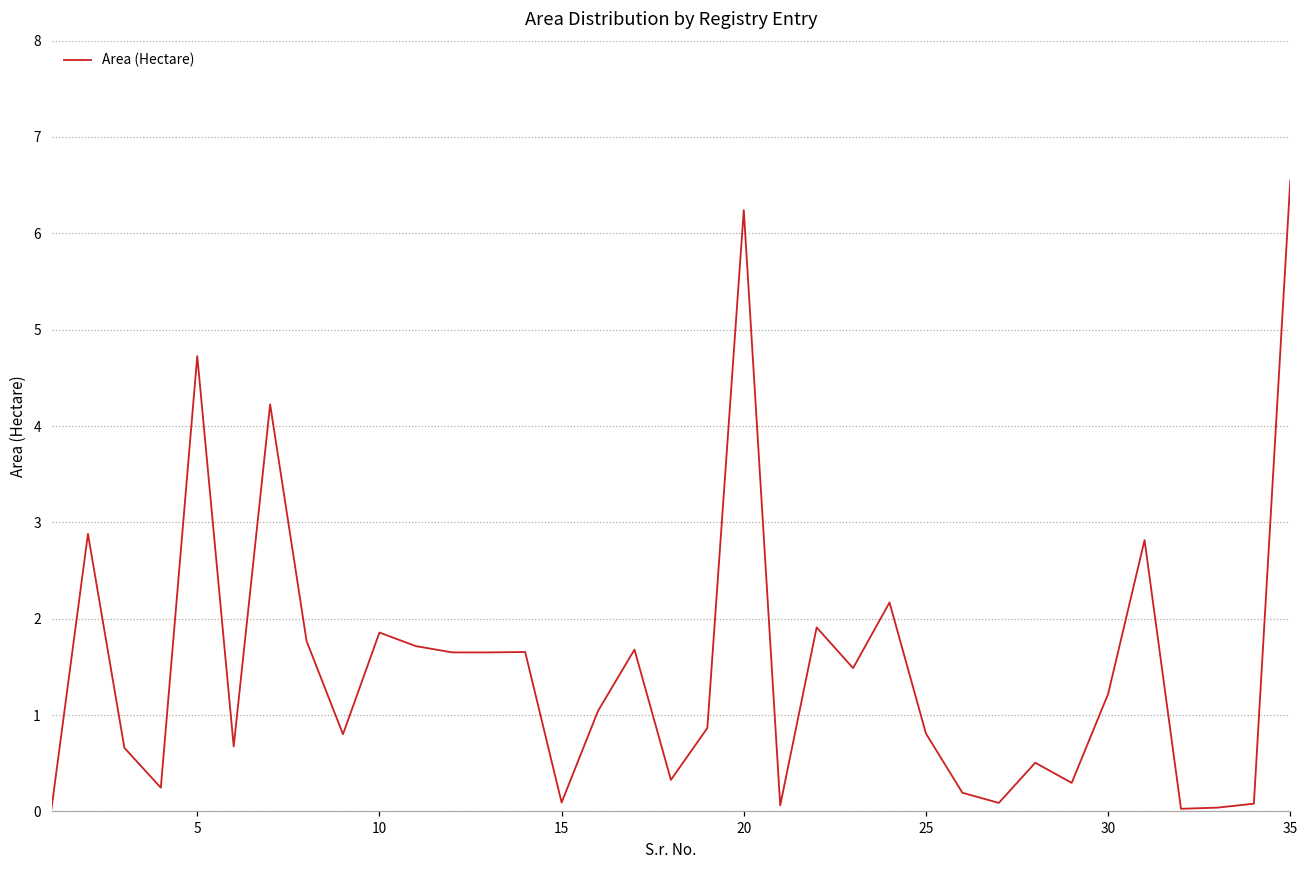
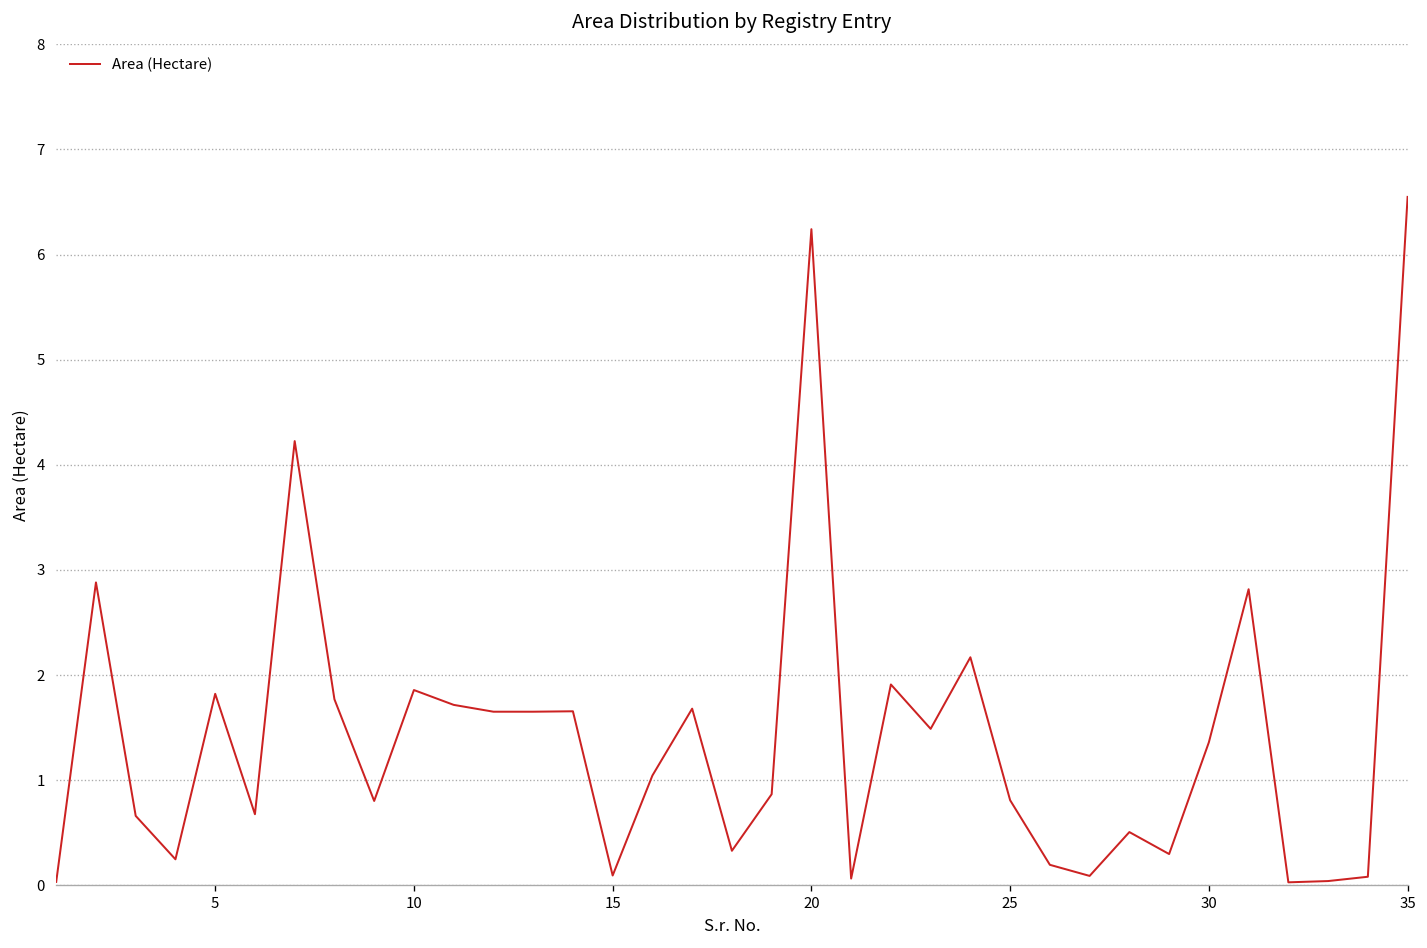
  {
-   "5": 4.7,
+   "5": 1.8,
    "10": 1.9,
    "15": 0.1,
    "20": 6.2,
    "25": 0.8,
-   "30": 1.2,
+   "30": 1.4,
    "35": 6.5
  }
